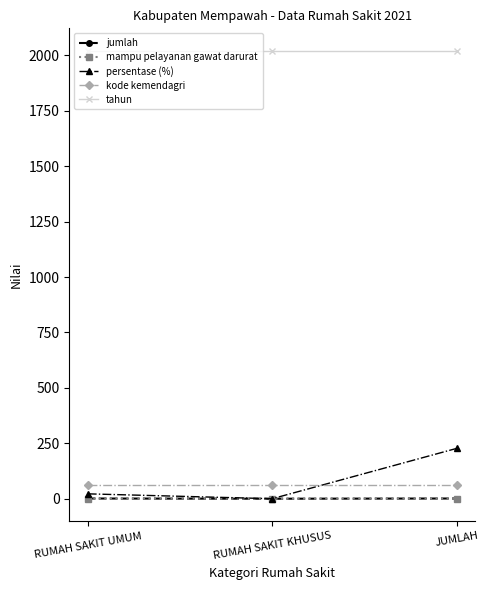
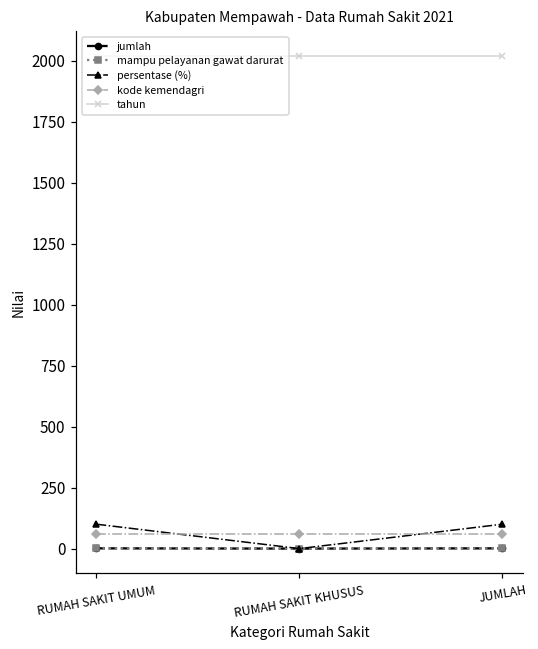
  {
    "mampu pelayanan gawat darurat": {
      "RUMAH SAKIT UMUM": 0,
      "JUMLAH": 0
    },
    "persentase (%)": {
-     "RUMAH SAKIT UMUM": 20,
-     "JUMLAH": 230
+     "RUMAH SAKIT UMUM": 100,
+     "JUMLAH": 100
    },
    "kode kemendagri": {
      "RUMAH SAKIT UMUM": 60,
      "RUMAH SAKIT KHUSUS": 60,
      "JUMLAH": 60
    },
    "tahun": {
      "RUMAH SAKIT KHUSUS": 2020,
      "JUMLAH": 2020
    }
  }
